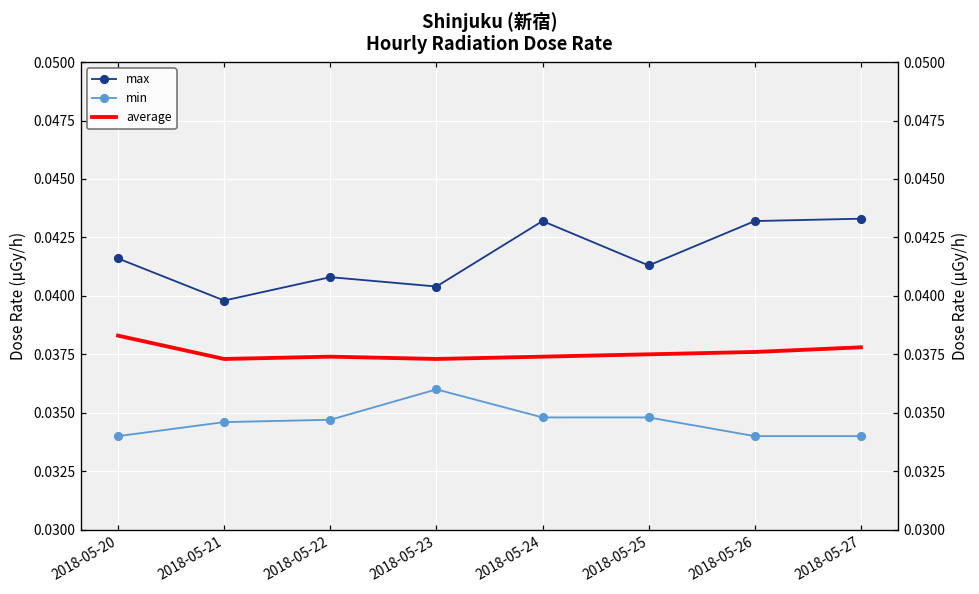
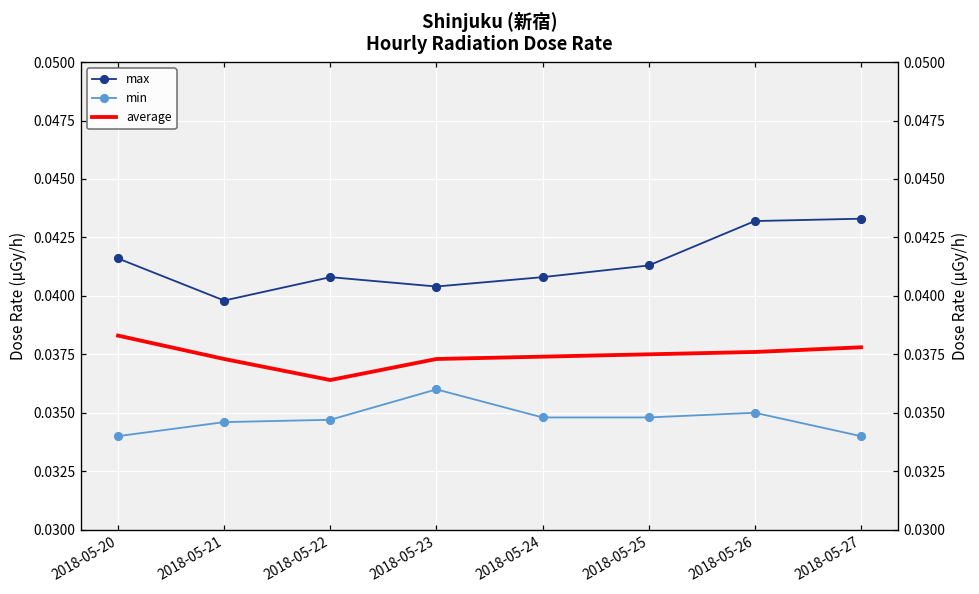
  {
    "max": {
      "2018-05-20": 0.0416,
      "2018-05-21": 0.0398,
      "2018-05-22": 0.0408,
      "2018-05-23": 0.0404,
-     "2018-05-24": 0.0432,
+     "2018-05-24": 0.0408,
      "2018-05-25": 0.0413,
      "2018-05-26": 0.0432,
      "2018-05-27": 0.0433
    },
    "min": {
      "2018-05-20": 0.034,
      "2018-05-21": 0.0346,
      "2018-05-22": 0.0347,
      "2018-05-23": 0.036,
      "2018-05-24": 0.0348,
      "2018-05-25": 0.0348,
-     "2018-05-26": 0.034,
+     "2018-05-26": 0.035,
      "2018-05-27": 0.034
    },
    "average": {
      "2018-05-20": 0.0383,
      "2018-05-21": 0.0373,
-     "2018-05-22": 0.0374,
+     "2018-05-22": 0.0364,
      "2018-05-23": 0.0373,
      "2018-05-24": 0.0374,
      "2018-05-25": 0.0375,
      "2018-05-26": 0.0376,
      "2018-05-27": 0.0378
    }
  }
